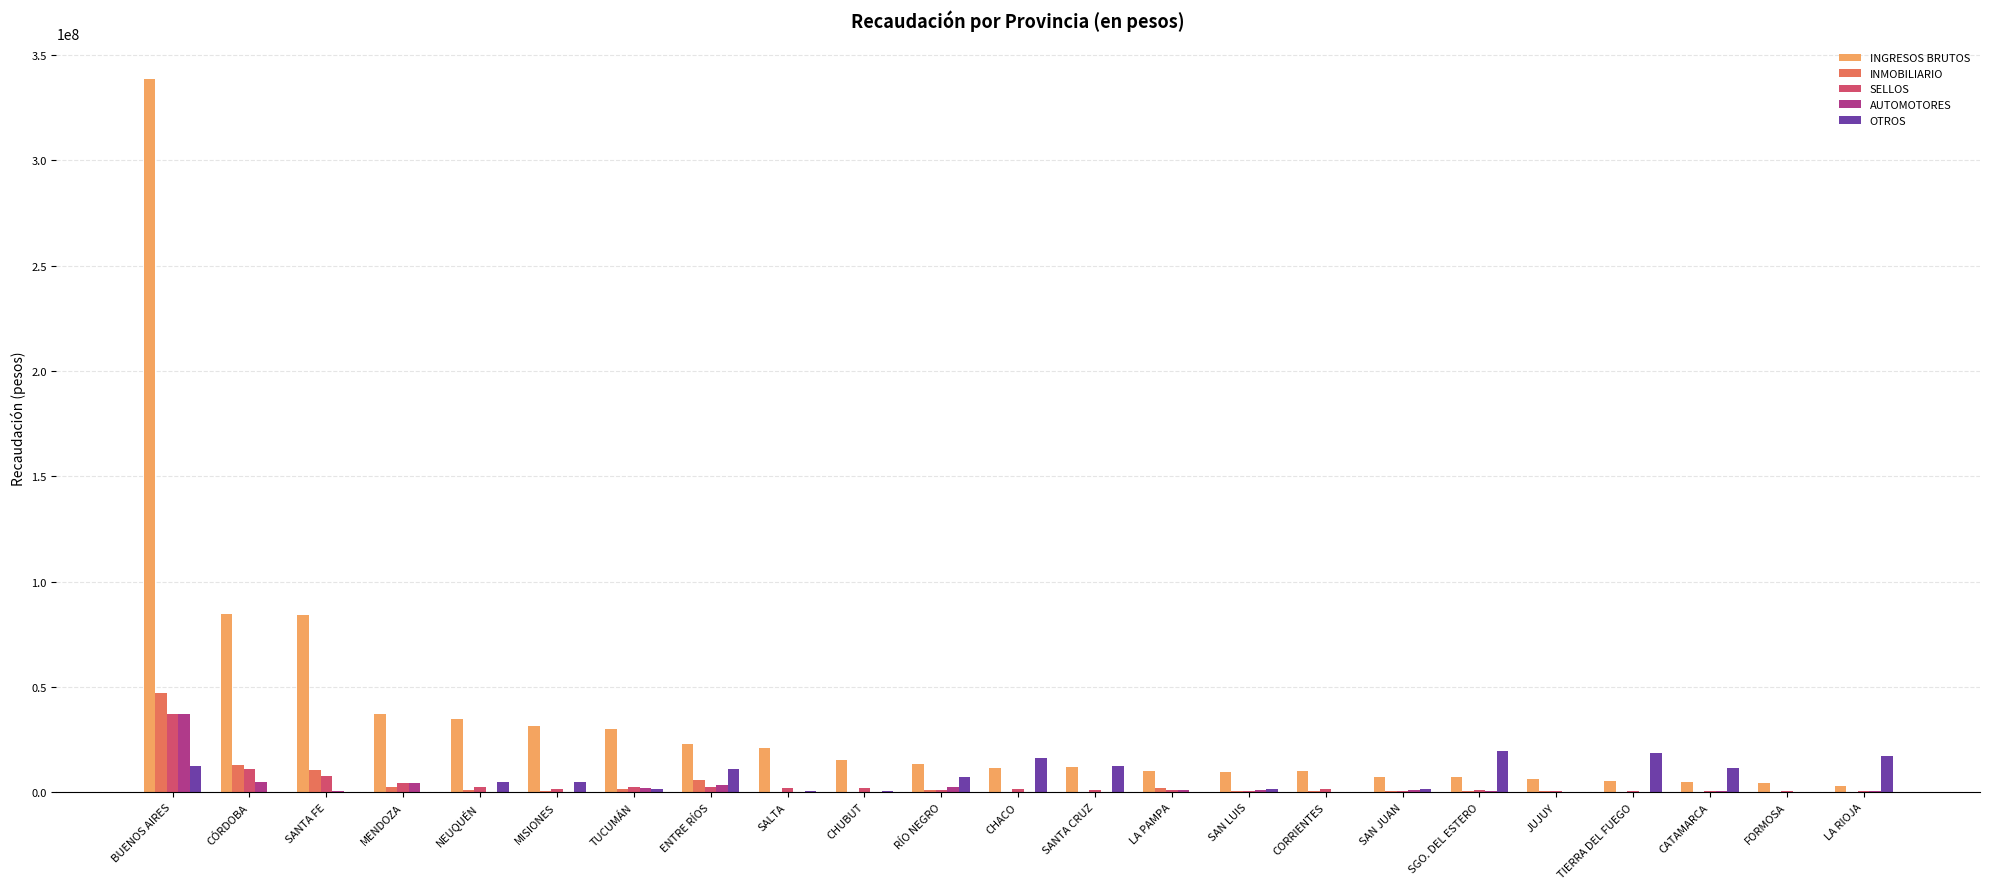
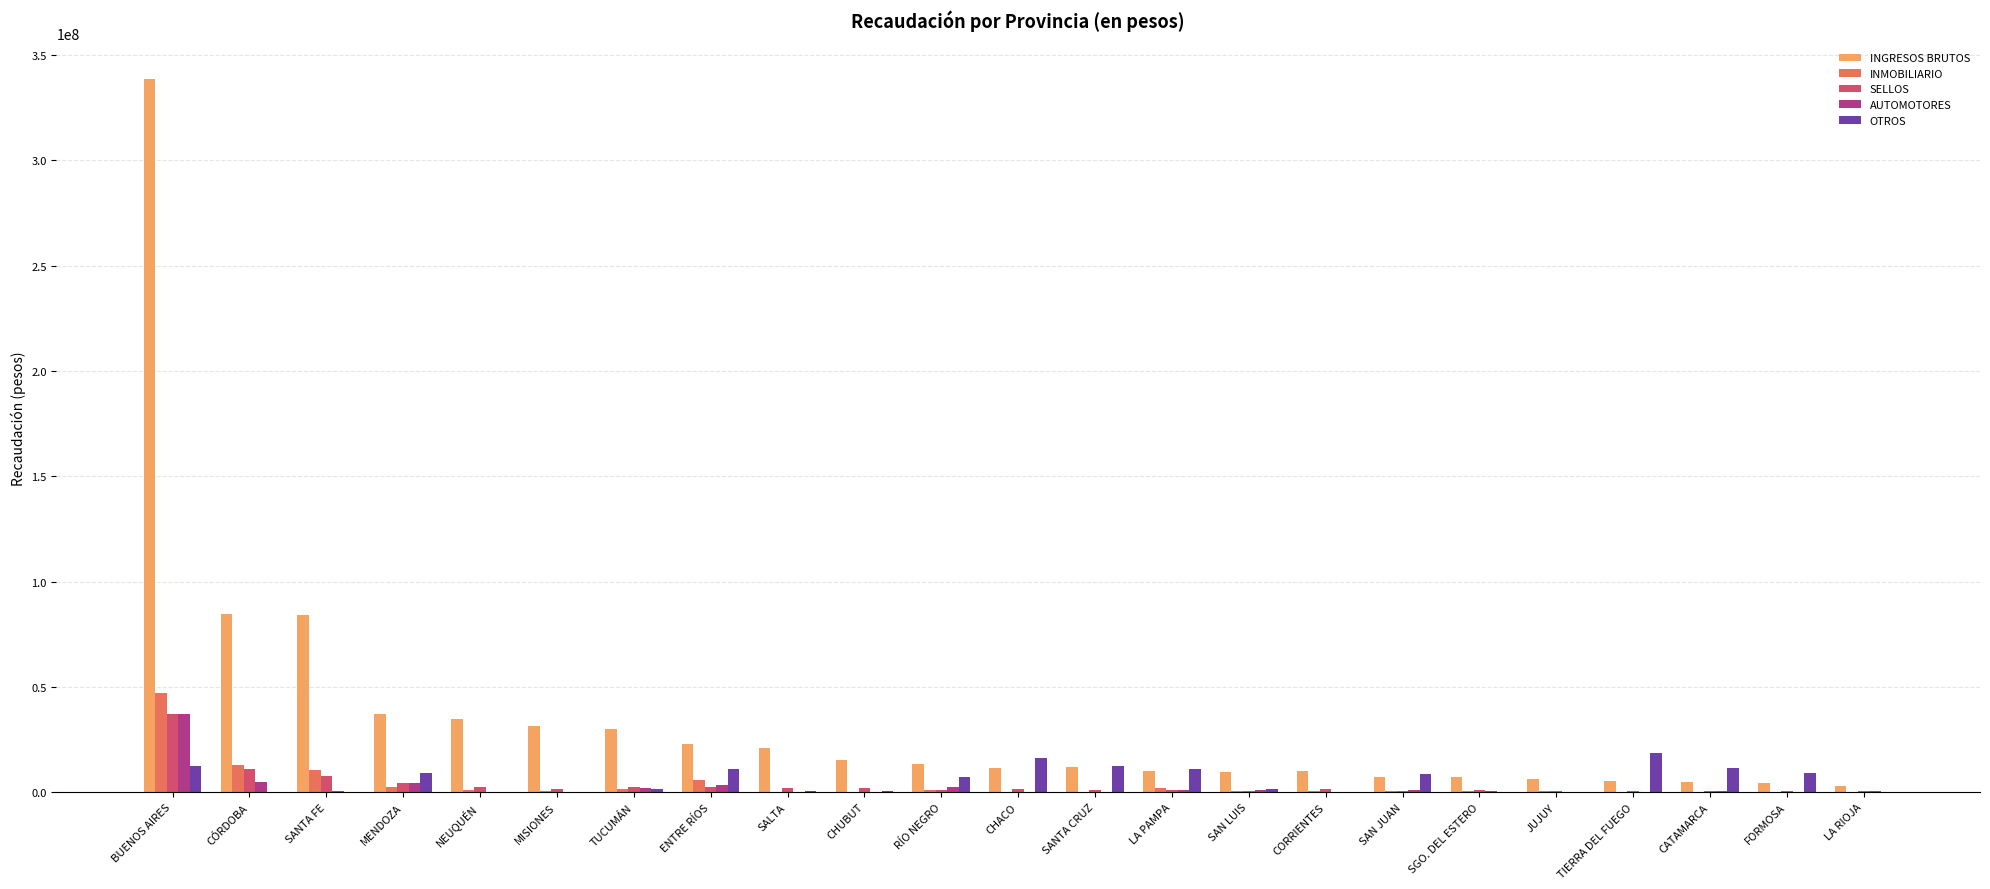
  {
    "OTROS": {
      "BUENOS AIRES": 13000000,
      "CÓRDOBA": 0,
-     "MENDOZA": 0,
-     "NEUQUÉN": 5000000,
-     "MISIONES": 5000000,
+     "MENDOZA": 9000000,
+     "NEUQUÉN": 0,
+     "MISIONES": 0,
      "TUCUMÁN": 1000000,
      "ENTRE RÍOS": 11000000,
      "RÍO NEGRO": 7000000,
      "CHACO": 16000000,
      "SANTA CRUZ": 12000000,
-     "LA PAMPA": 0,
+     "LA PAMPA": 11000000,
      "SAN LUIS": 1000000,
-     "SAN JUAN": 1000000,
-     "SGO. DEL ESTERO": 20000000,
+     "SAN JUAN": 9000000,
+     "SGO. DEL ESTERO": 0,
      "JUJUY": 0,
      "TIERRA DEL FUEGO": 18000000,
      "CATAMARCA": 11000000,
-     "FORMOSA": 0,
-     "LA RIOJA": 17000000
+     "FORMOSA": 9000000,
+     "LA RIOJA": 0
    }
  }
